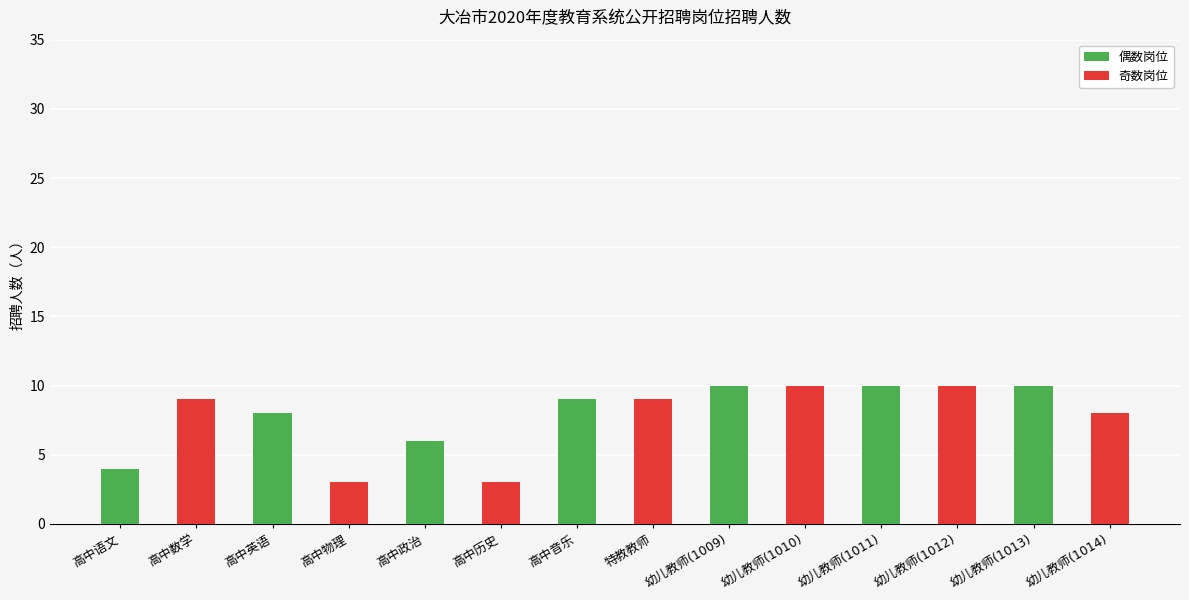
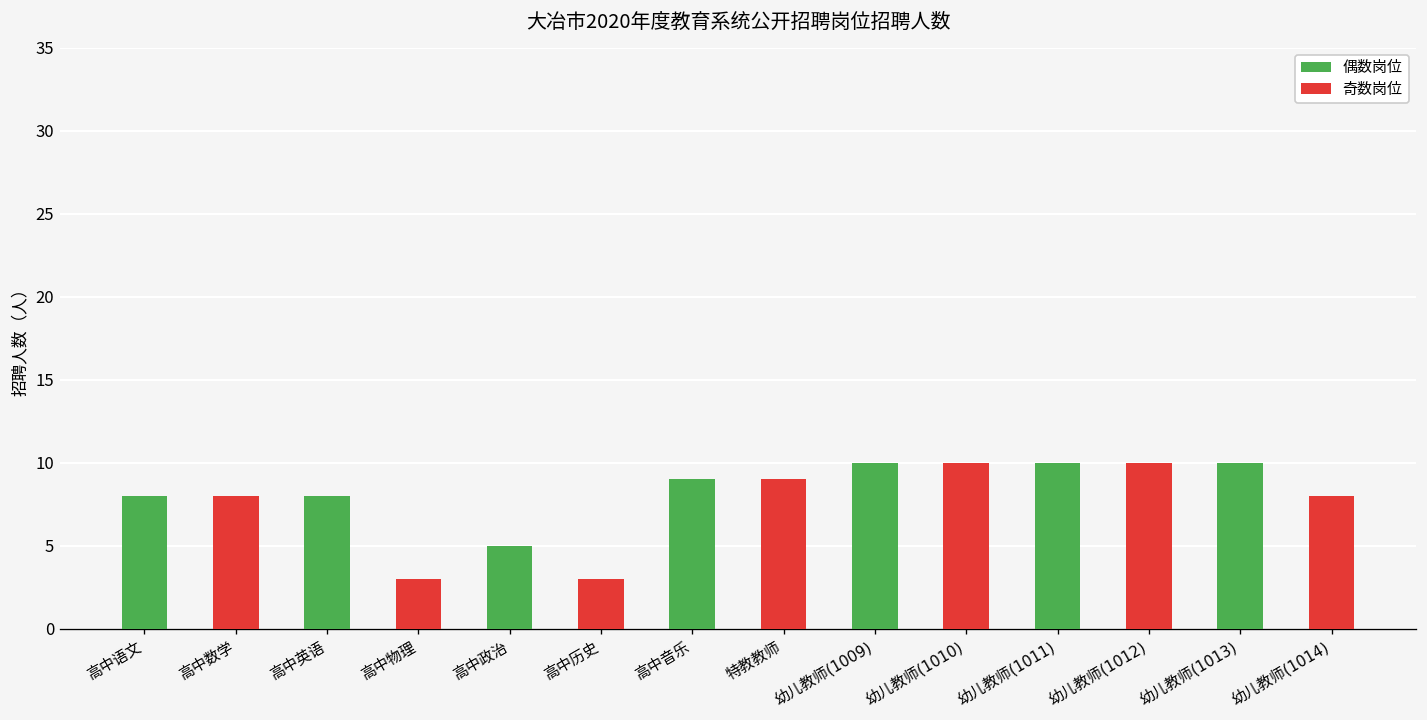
  {
-   "高中语文": 4,
-   "高中数学": 9,
+   "高中语文": 8,
+   "高中数学": 8,
    "高中英语": 8,
    "高中物理": 3,
-   "高中政治": 6,
+   "高中政治": 5,
    "高中历史": 3,
    "高中音乐": 9,
    "特教教师": 9,
    "幼儿教师(1009)": 10,
    "幼儿教师(1010)": 10,
    "幼儿教师(1011)": 10,
    "幼儿教师(1012)": 10,
    "幼儿教师(1013)": 10,
    "幼儿教师(1014)": 8
  }
